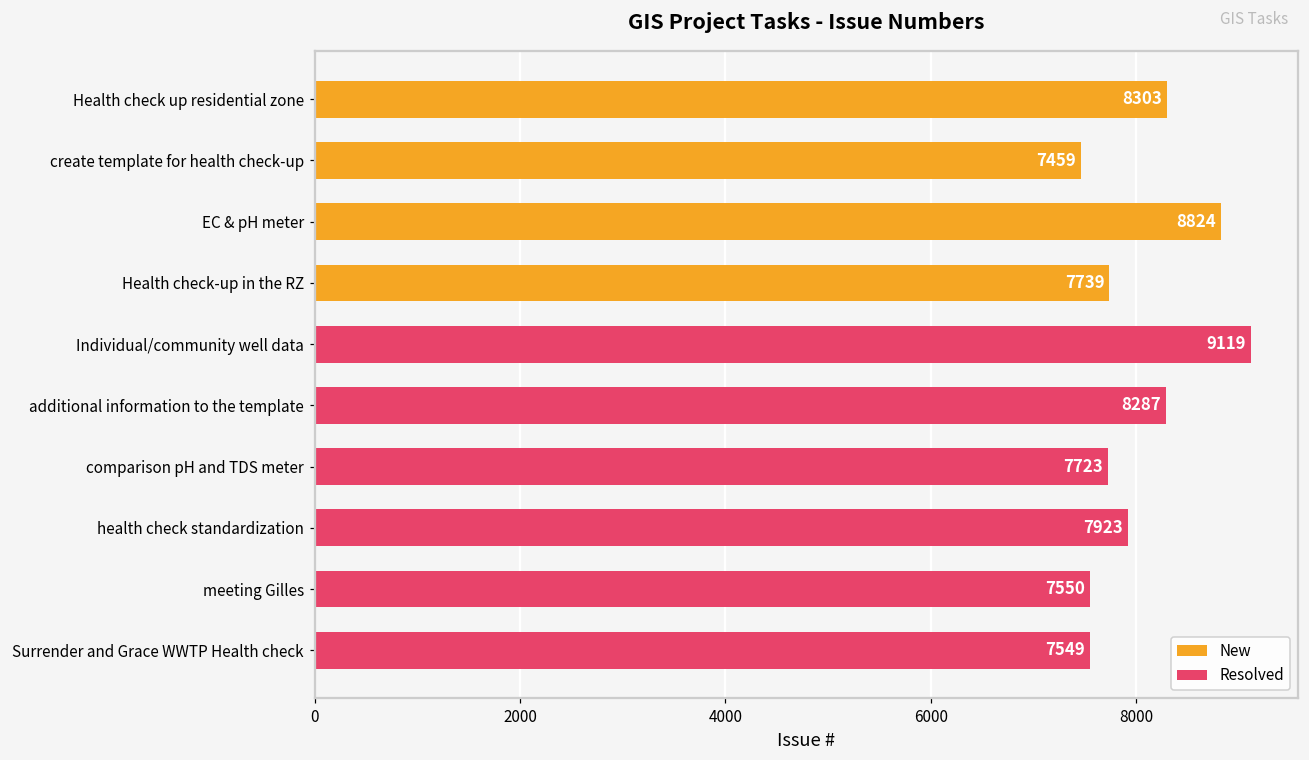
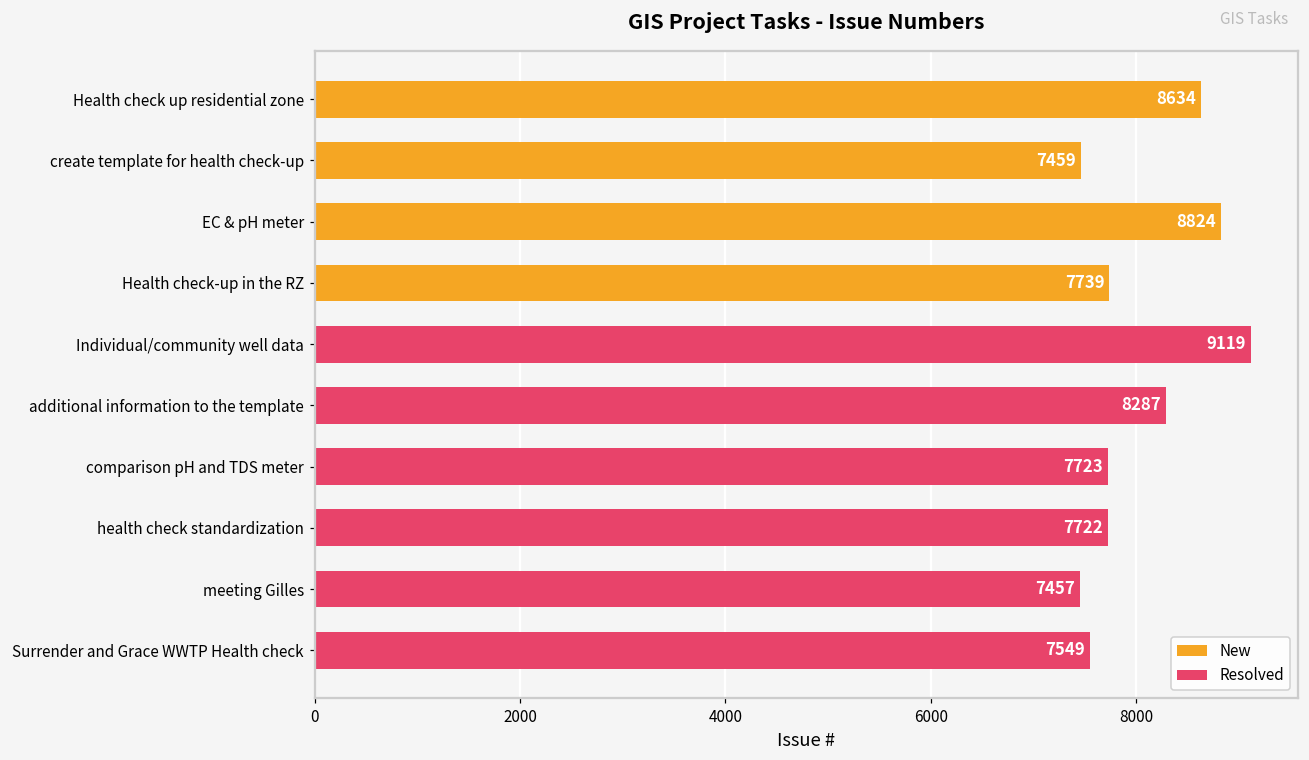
  {
-   "Health check up residential zone": 8303,
+   "Health check up residential zone": 8634,
    "create template for health check-up": 7459,
    "EC & pH meter": 8824,
    "Health check-up in the RZ": 7739,
    "Individual/community well data": 9119,
    "additional information to the template": 8287,
    "comparison pH and TDS meter": 7723,
-   "health check standardization": 7923,
-   "meeting Gilles": 7550,
+   "health check standardization": 7722,
+   "meeting Gilles": 7457,
    "Surrender and Grace WWTP Health check": 7549
  }
